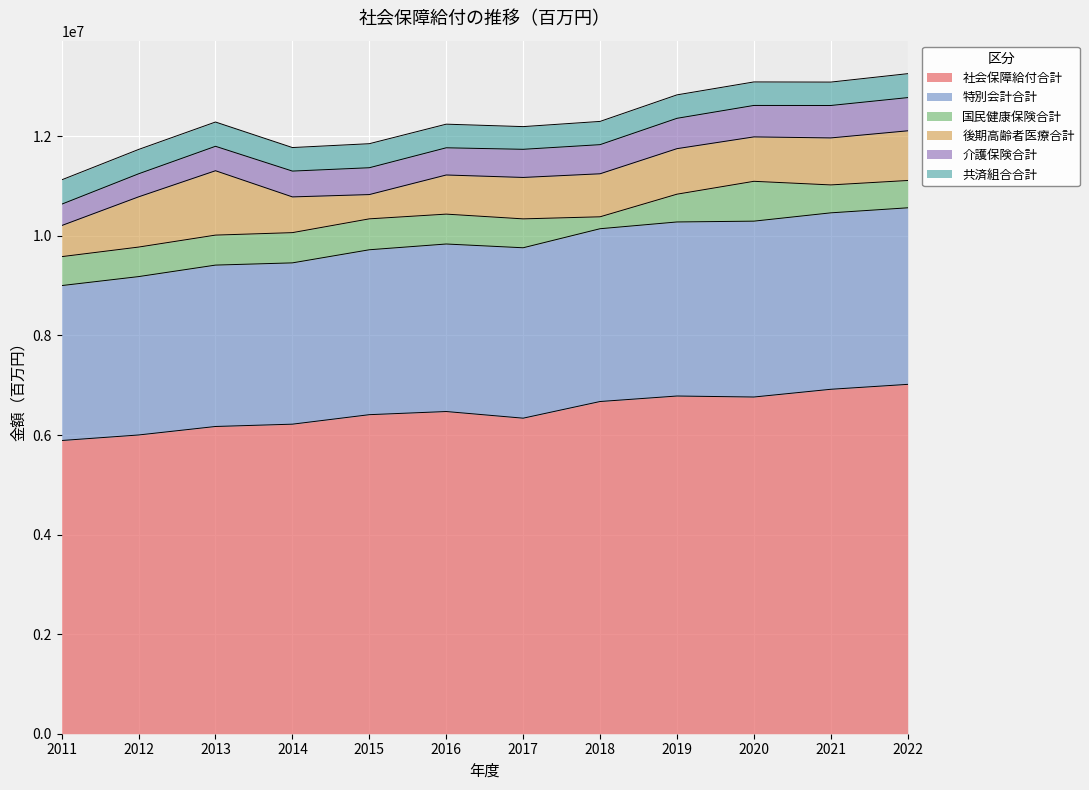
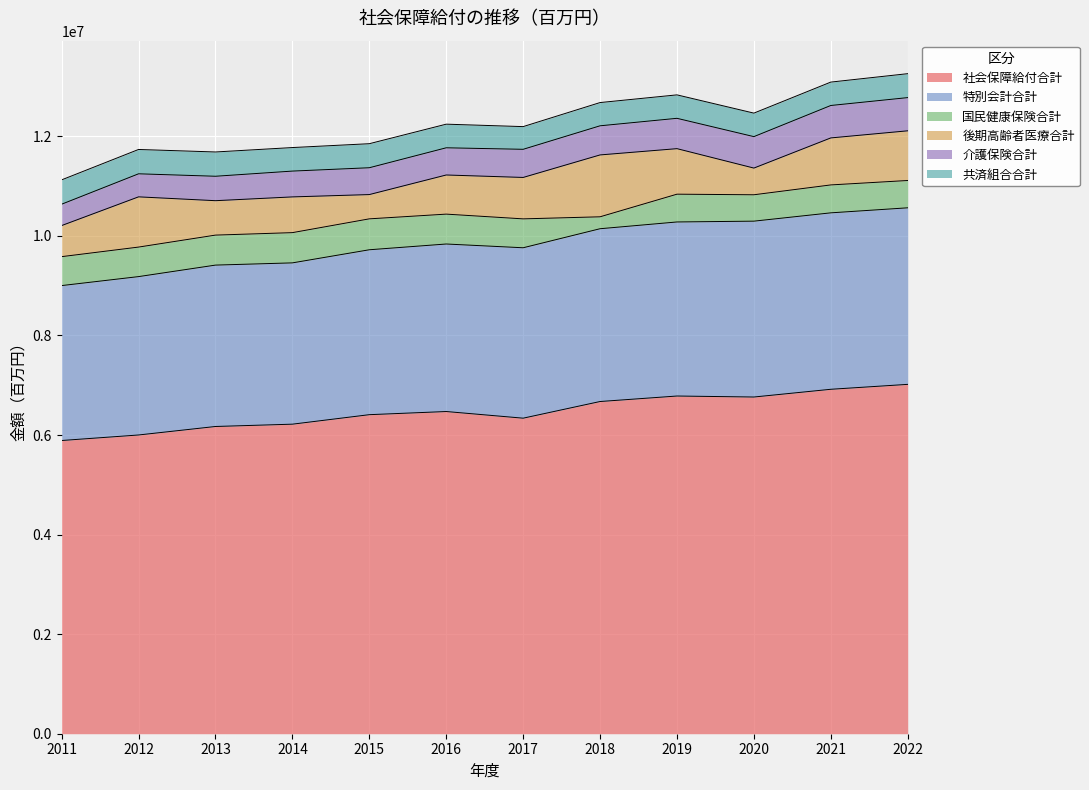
  {
    "社会保障給付合計": {
      "2011": 5900000,
      "2012": 6000000,
      "2013": 6200000,
      "2014": 6200000,
      "2015": 6400000,
      "2016": 6500000,
      "2017": 6300000,
      "2018": 6700000,
      "2019": 6800000,
      "2020": 6800000,
      "2021": 6900000,
      "2022": 7000000
    },
    "国民健康保険合計": {
      "2011": 600000,
      "2012": 600000,
      "2013": 600000,
      "2014": 600000,
      "2015": 600000,
      "2016": 600000,
      "2017": 600000,
      "2018": 200000,
      "2019": 600000,
-     "2020": 800000,
+     "2020": 500000,
      "2021": 600000,
      "2022": 500000
    },
    "後期高齢者医療合計": {
      "2011": 600000,
      "2012": 1000000,
-     "2013": 1300000,
+     "2013": 700000,
      "2014": 700000,
      "2015": 500000,
      "2016": 800000,
      "2017": 800000,
-     "2018": 900000,
+     "2018": 1200000,
      "2019": 900000,
-     "2020": 900000,
+     "2020": 500000,
      "2021": 900000,
      "2022": 1000000
    }
  }
